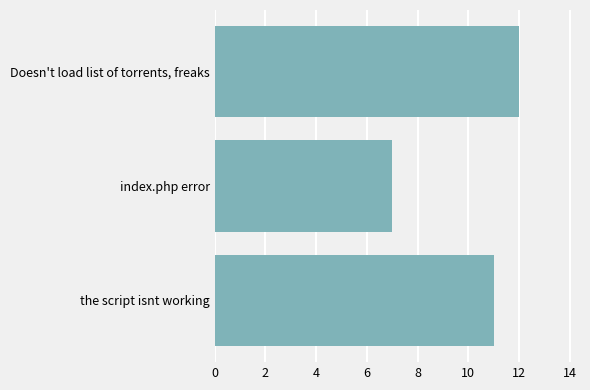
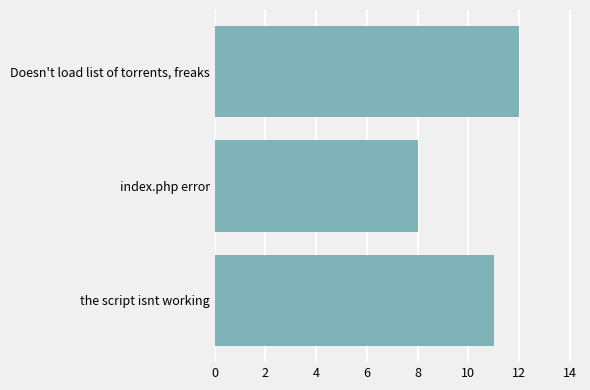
  {
    "Doesn't load list of torrents, freaks": 12,
-   "index.php error": 7,
+   "index.php error": 8,
    "the script isnt working": 11
  }
